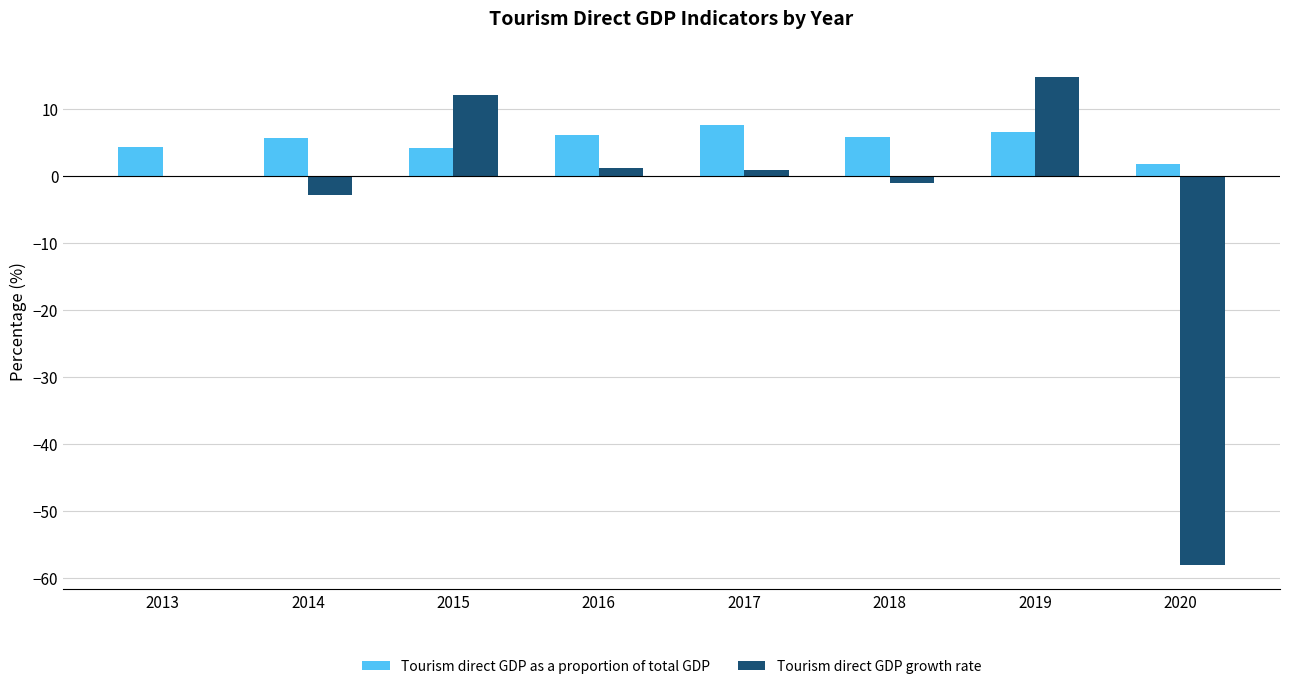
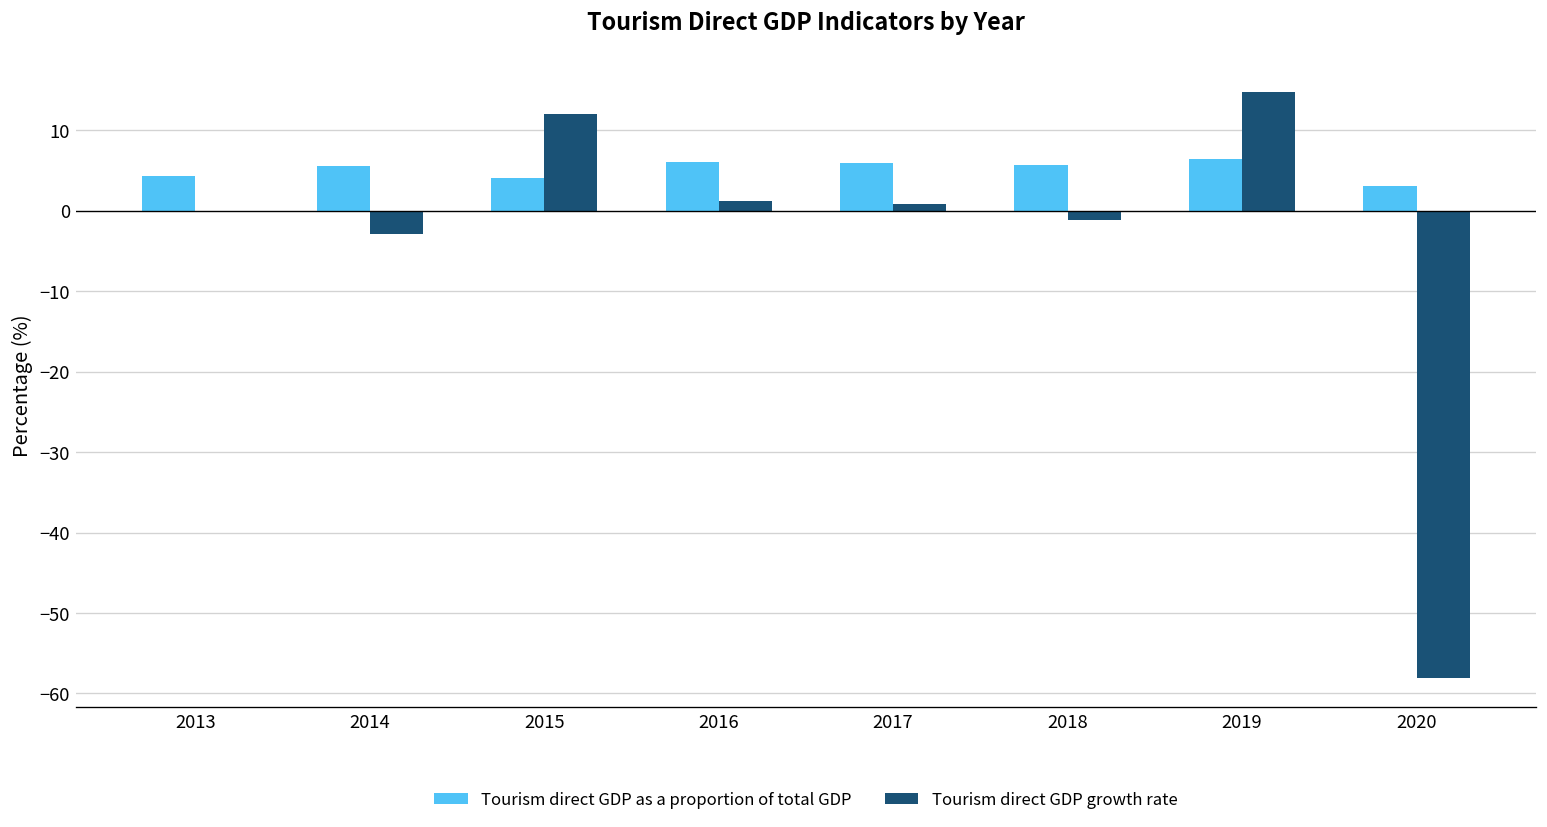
  {
    "Tourism direct GDP as a proportion of total GDP": {
      "2013": 4,
      "2014": 6,
      "2015": 4,
      "2016": 6,
-     "2017": 8,
+     "2017": 6,
      "2018": 6,
      "2019": 7,
-     "2020": 2
+     "2020": 3
    }
  }
